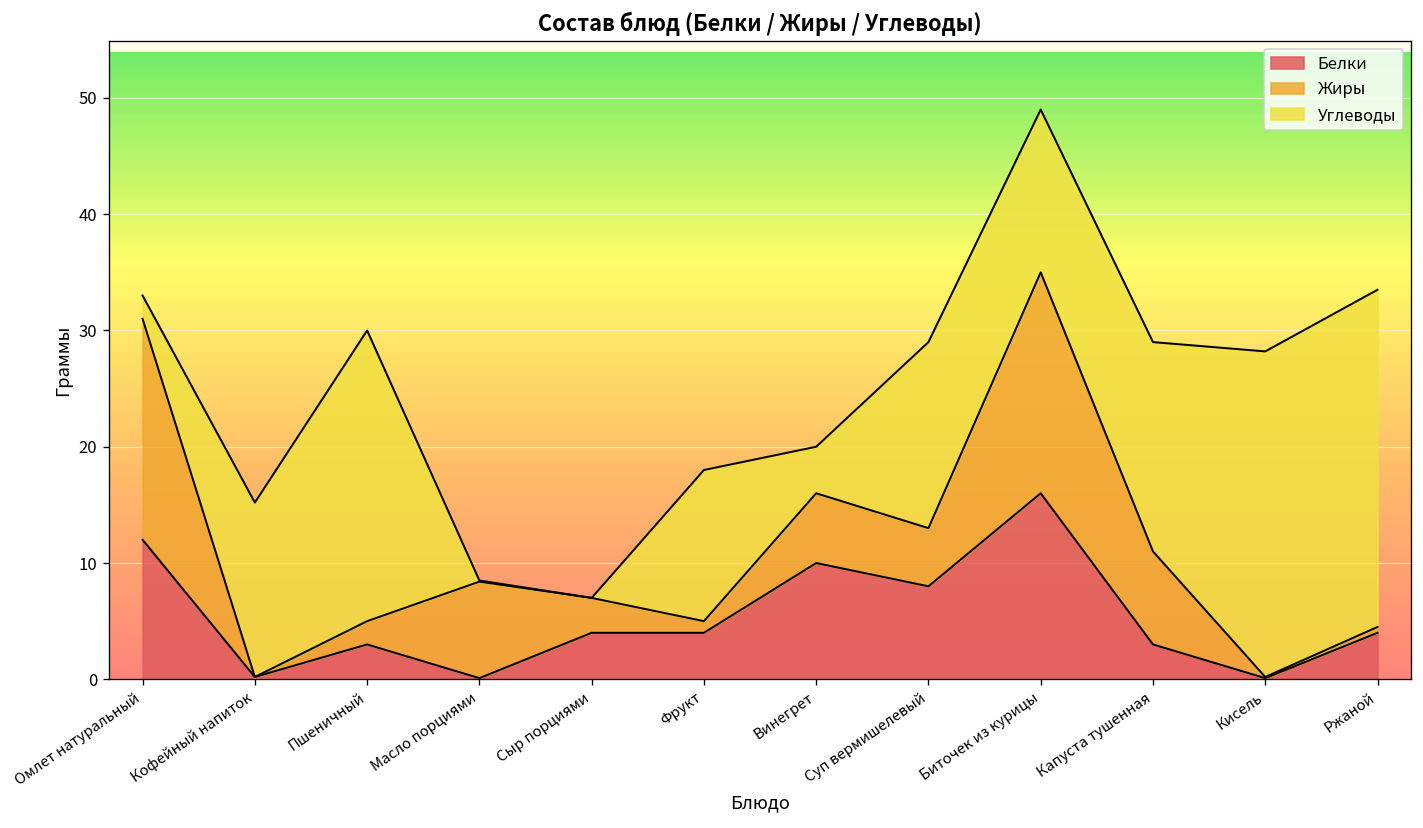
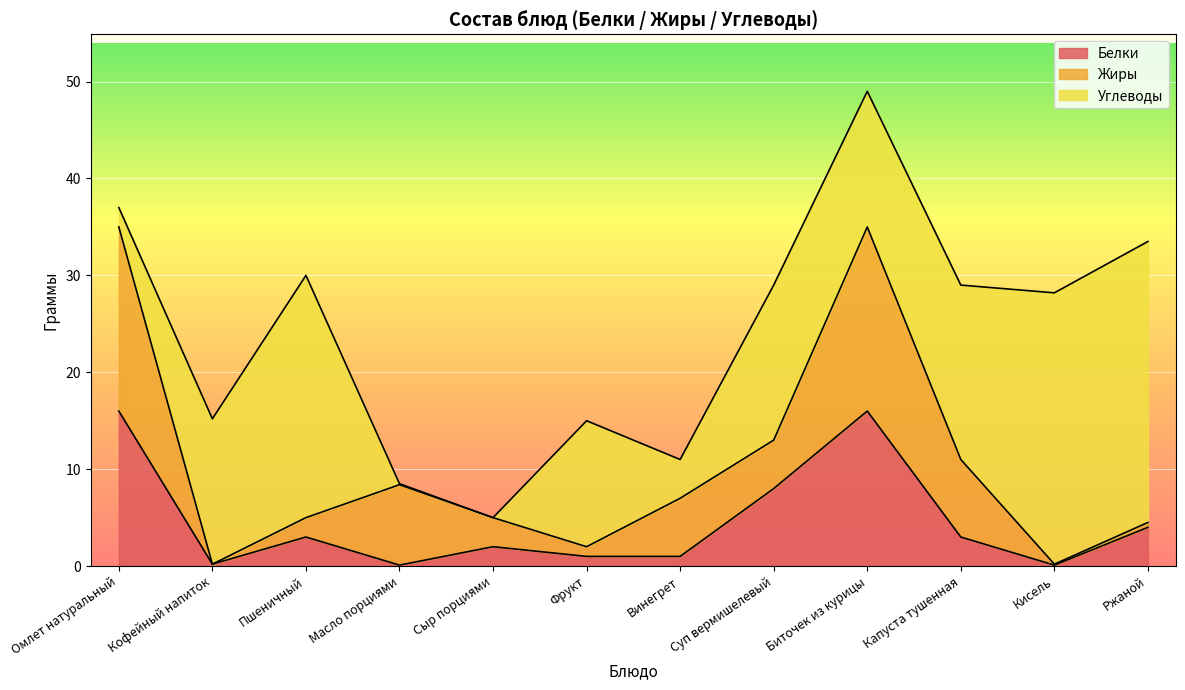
  {
    "Белки": {
-     "Омлет натуральный": 12,
+     "Омлет натуральный": 16,
      "Пшеничный": 3,
      "Масло порциями": 0,
-     "Сыр порциями": 4,
-     "Фрукт": 4,
-     "Винегрет": 10,
+     "Сыр порциями": 2,
+     "Фрукт": 1,
+     "Винегрет": 1,
      "Суп вермишелевый": 8,
      "Биточек из курицы": 16,
      "Капуста тушенная": 3,
      "Ржаной": 4
    }
  }
